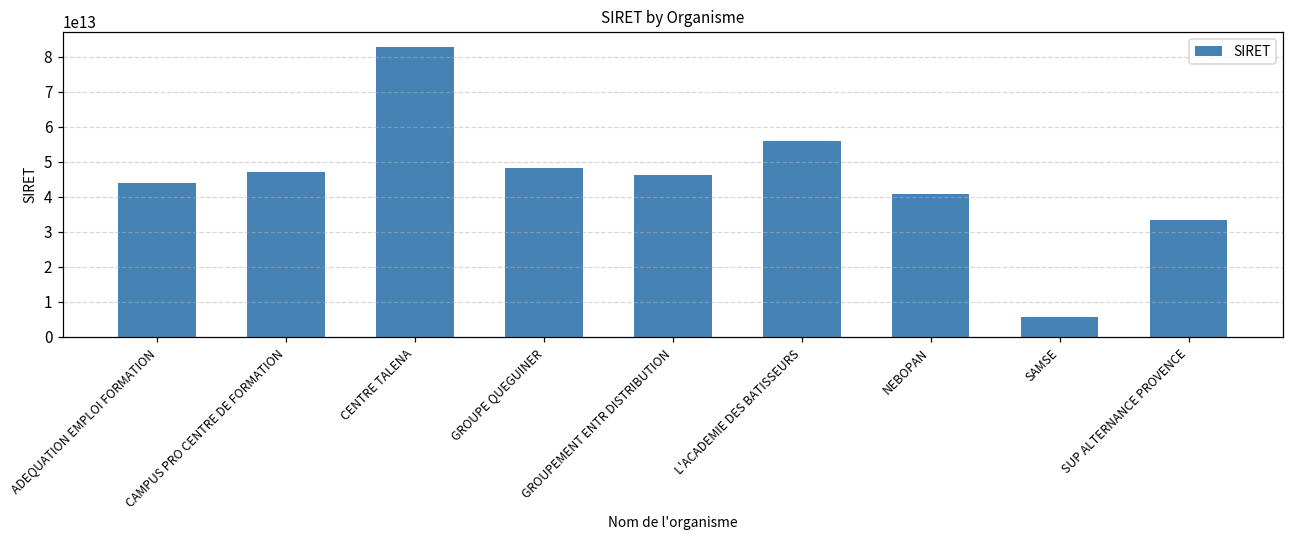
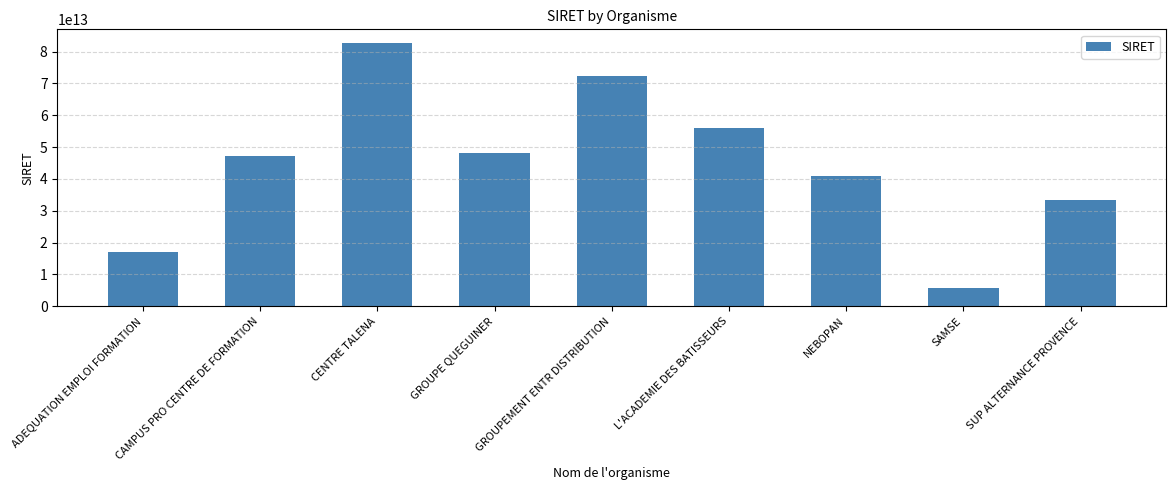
  {
-   "ADEQUATION EMPLOI FORMATION": 44000000000000,
+   "ADEQUATION EMPLOI FORMATION": 17000000000000,
    "CAMPUS PRO CENTRE DE FORMATION": 47000000000000,
    "CENTRE TALENA": 83000000000000,
    "GROUPE QUEGUINER": 48000000000000,
-   "GROUPEMENT ENTR DISTRIBUTION": 46000000000000,
+   "GROUPEMENT ENTR DISTRIBUTION": 72000000000000,
    "L'ACADEMIE DES BATISSEURS": 56000000000000,
    "NEBOPAN": 41000000000000,
    "SAMSE": 6000000000000,
    "SUP ALTERNANCE PROVENCE": 33000000000000
  }
